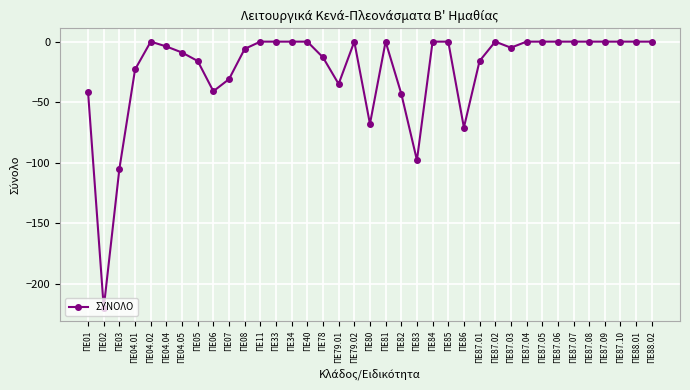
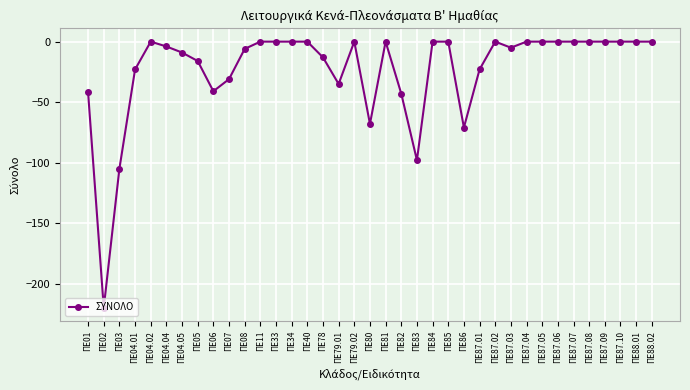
  {
    "ΠΕ01": -42,
    "ΠΕ03": -105,
    "ΠΕ04.01": -23,
    "ΠΕ04.02": 0,
    "ΠΕ04.04": -4,
    "ΠΕ04.05": -9,
    "ΠΕ05": -16,
    "ΠΕ06": -41,
    "ΠΕ07": -31,
    "ΠΕ08": -6,
    "ΠΕ11": 0,
    "ΠΕ33": 0,
    "ΠΕ34": 0,
    "ΠΕ40": 0,
    "ΠΕ78": -13,
    "ΠΕ79.01": -35,
    "ΠΕ79.02": 0,
    "ΠΕ80": -68,
    "ΠΕ81": 0,
    "ΠΕ82": -43,
    "ΠΕ83": -98,
    "ΠΕ84": 0,
    "ΠΕ85": 0,
    "ΠΕ86": -71,
-   "ΠΕ87.01": -16,
+   "ΠΕ87.01": -23,
    "ΠΕ87.02": 0,
    "ΠΕ87.03": -5,
    "ΠΕ87.04": 0,
    "ΠΕ87.05": 0,
    "ΠΕ87.06": 0,
    "ΠΕ87.07": 0,
    "ΠΕ87.08": 0,
    "ΠΕ87.09": 0,
    "ΠΕ87.10": 0,
    "ΠΕ88.01": 0,
    "ΠΕ88.02": 0
  }
